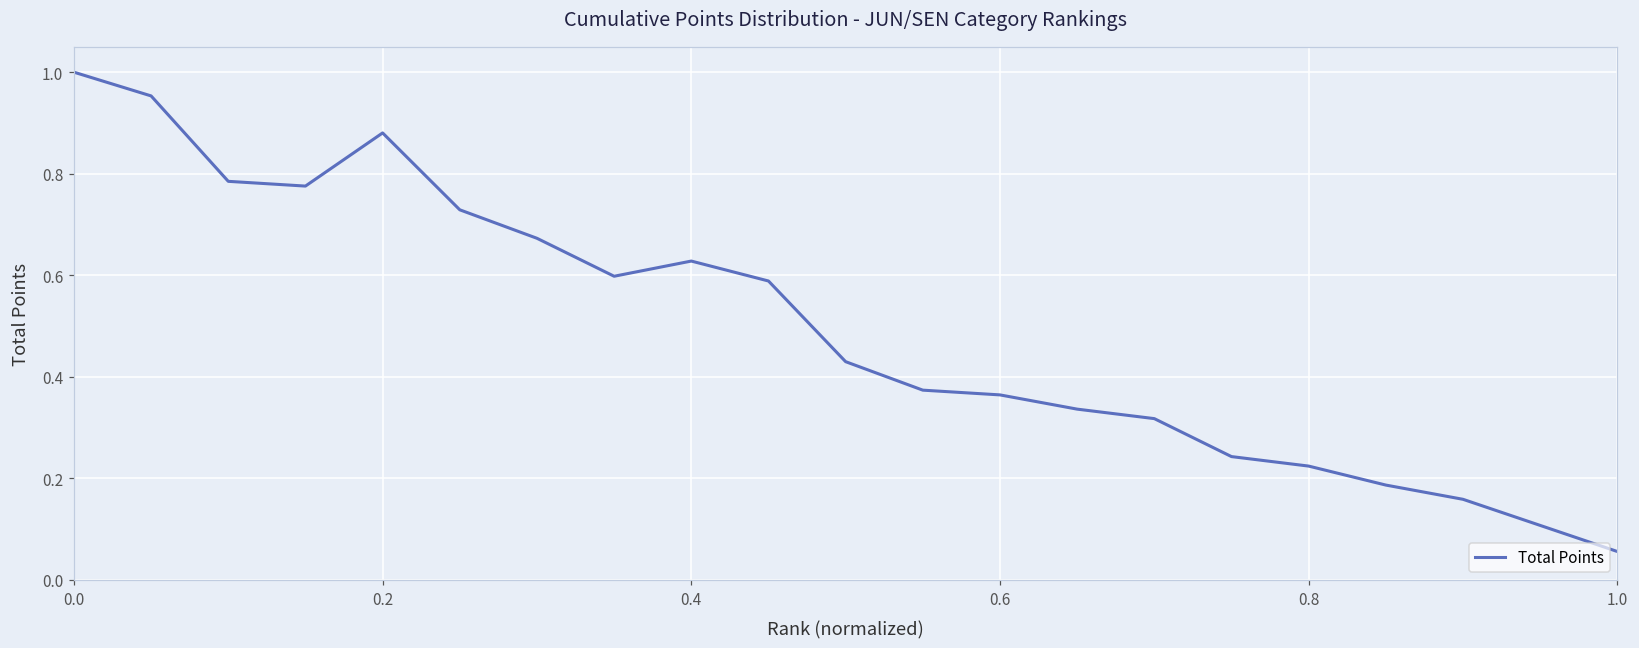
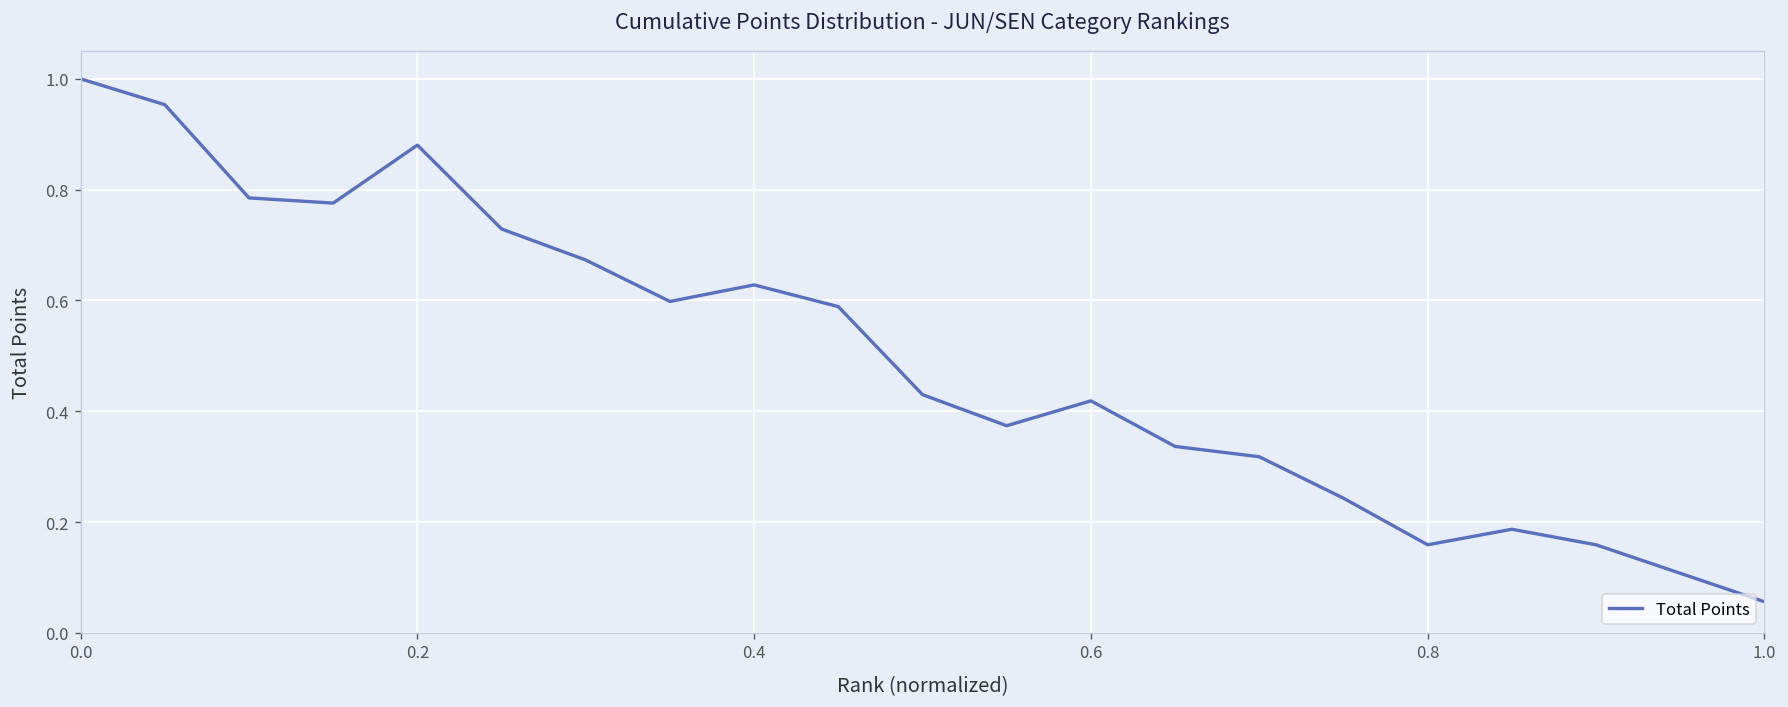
  {
    "0.0": 1.00,
    "0.2": 0.88,
    "0.4": 0.63,
-   "0.6": 0.36,
-   "0.8": 0.22,
+   "0.6": 0.42,
+   "0.8": 0.16,
    "1.0": 0.06
  }
